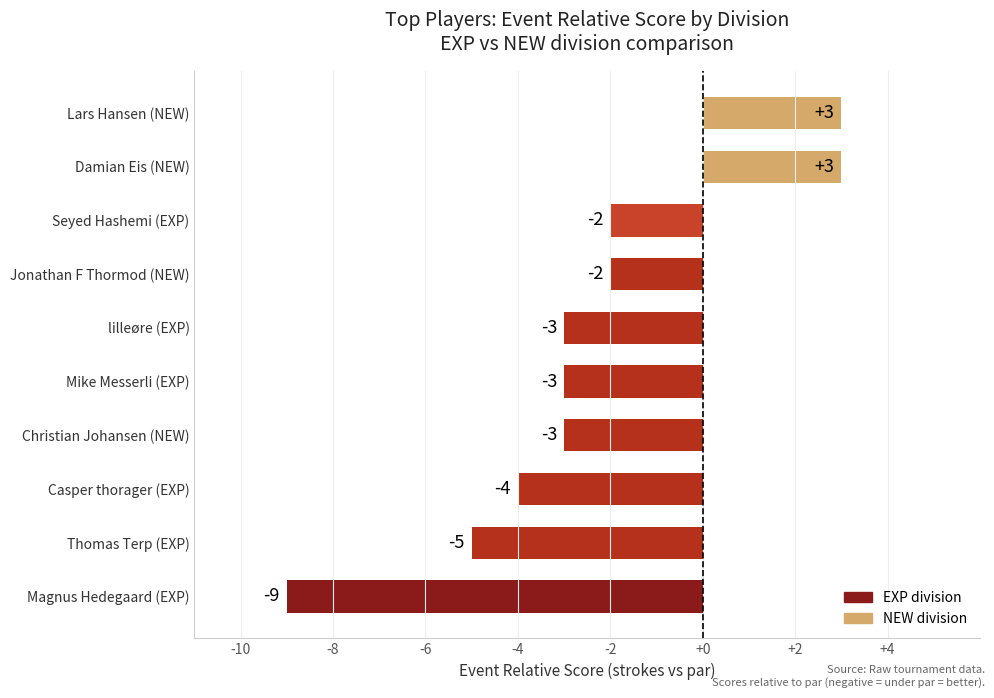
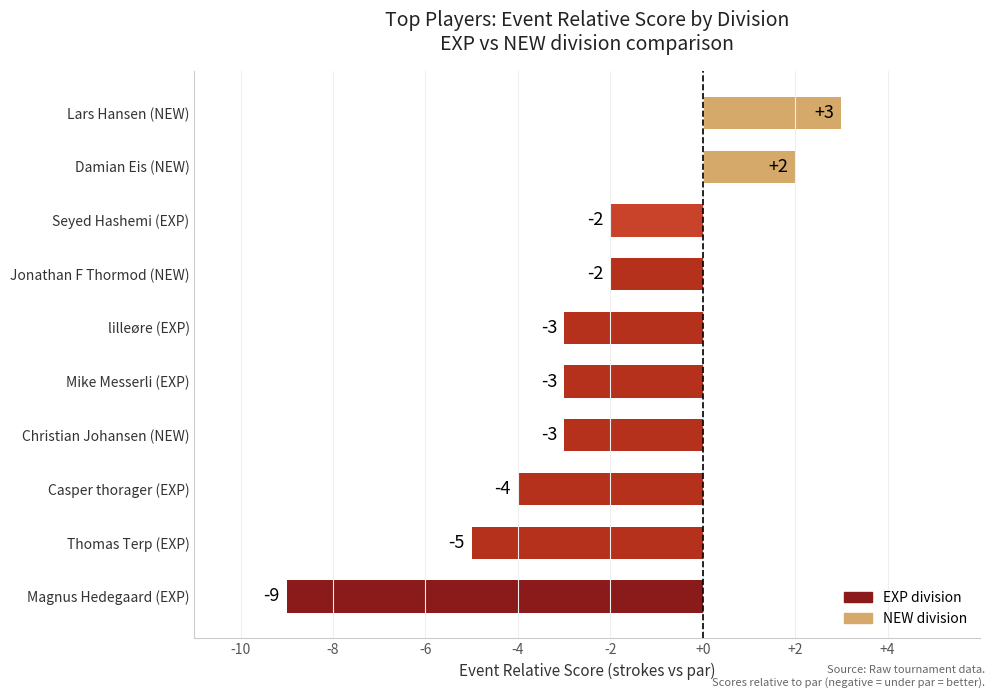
  {
    "Lars Hansen (NEW)": "+3",
-   "Damian Eis (NEW)": "+3",
+   "Damian Eis (NEW)": "+2",
    "Seyed Hashemi (EXP)": "-2",
    "Jonathan F Thormod (NEW)": "-2",
    "lilleøre (EXP)": "-3",
    "Mike Messerli (EXP)": "-3",
    "Christian Johansen (NEW)": "-3",
    "Casper thorager (EXP)": "-4",
    "Thomas Terp (EXP)": "-5",
    "Magnus Hedegaard (EXP)": "-9"
  }
